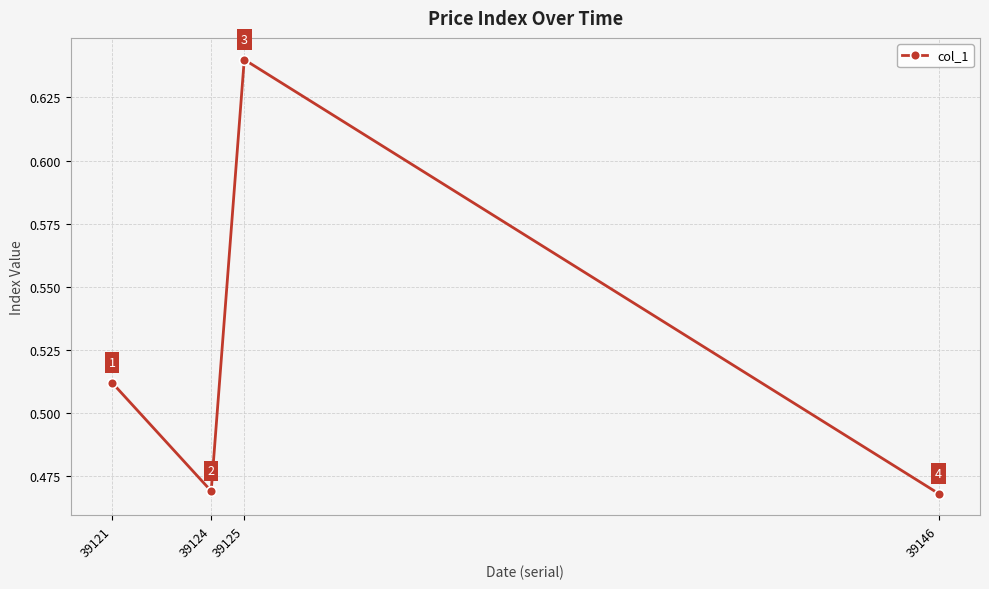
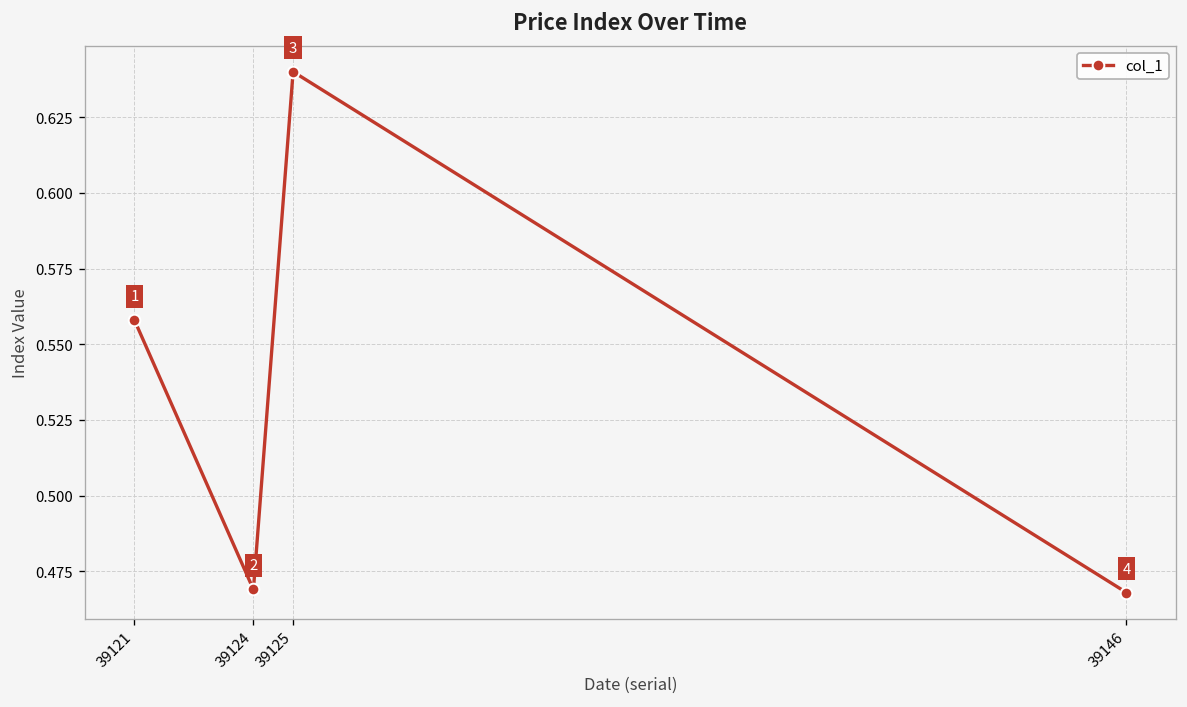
  {
-   "39121": 0.512
+   "39121": 0.558
  }
